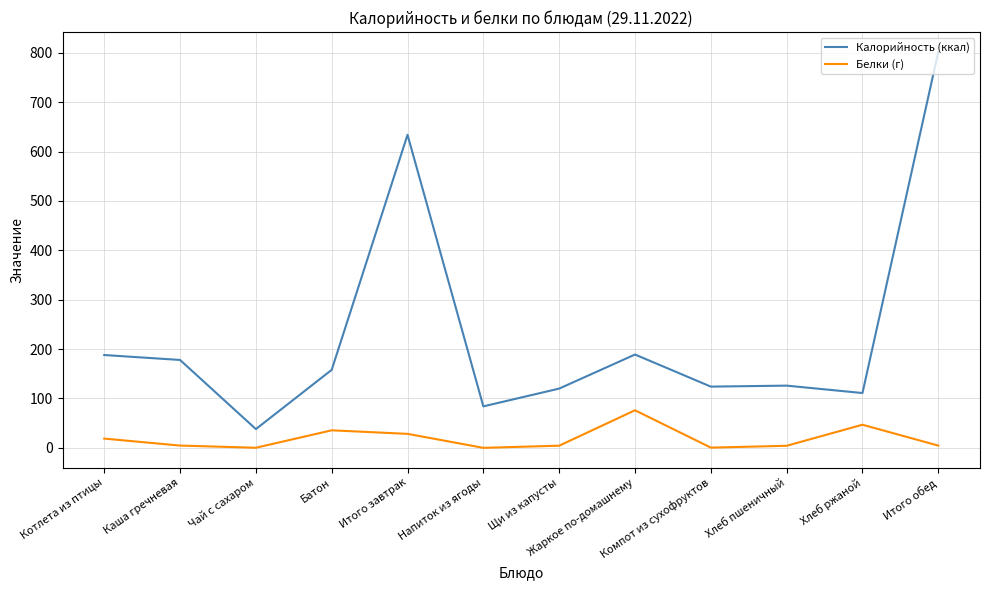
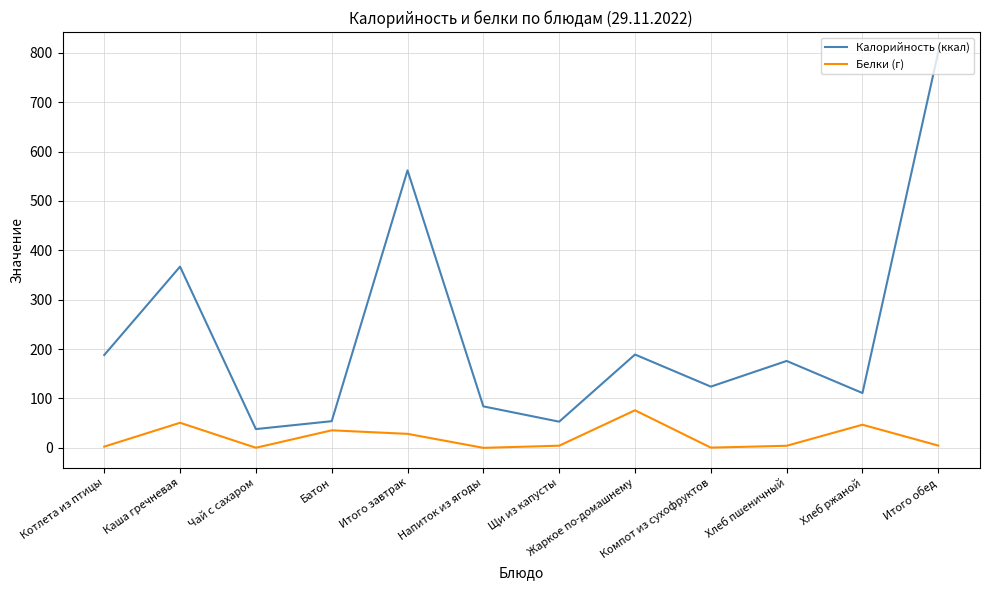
  {
    "Калорийность (ккал)": {
      "Котлета из птицы": 190,
-     "Каша гречневая": 180,
+     "Каша гречневая": 370,
      "Чай с сахаром": 40,
-     "Батон": 160,
-     "Итого завтрак": 630,
+     "Батон": 50,
+     "Итого завтрак": 560,
      "Напиток из ягоды": 80,
-     "Щи из капусты": 120,
+     "Щи из капусты": 50,
      "Жаркое по-домашнему": 190,
      "Компот из сухофруктов": 120,
-     "Хлеб пшеничный": 130,
+     "Хлеб пшеничный": 180,
      "Хлеб ржаной": 110
    },
    "Белки (г)": {
-     "Котлета из птицы": 20,
-     "Каша гречневая": 0,
+     "Котлета из птицы": 0,
+     "Каша гречневая": 50,
      "Чай с сахаром": 0,
      "Батон": 40,
      "Итого завтрак": 30,
      "Напиток из ягоды": 0,
      "Щи из капусты": 0,
      "Жаркое по-домашнему": 80,
      "Компот из сухофруктов": 0,
      "Хлеб пшеничный": 0,
      "Хлеб ржаной": 50,
      "Итого обед": 0
    }
  }
